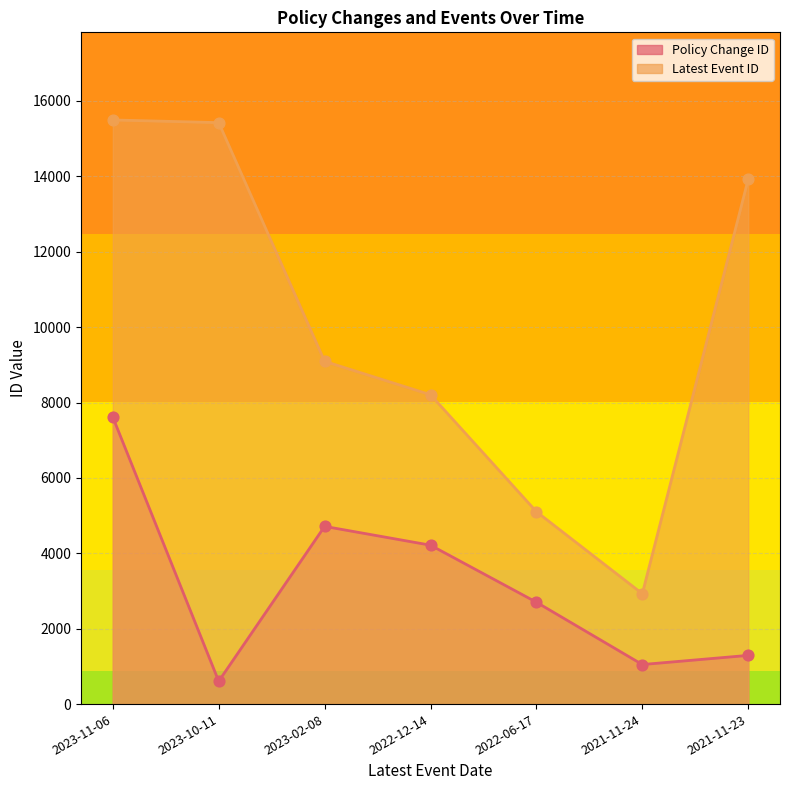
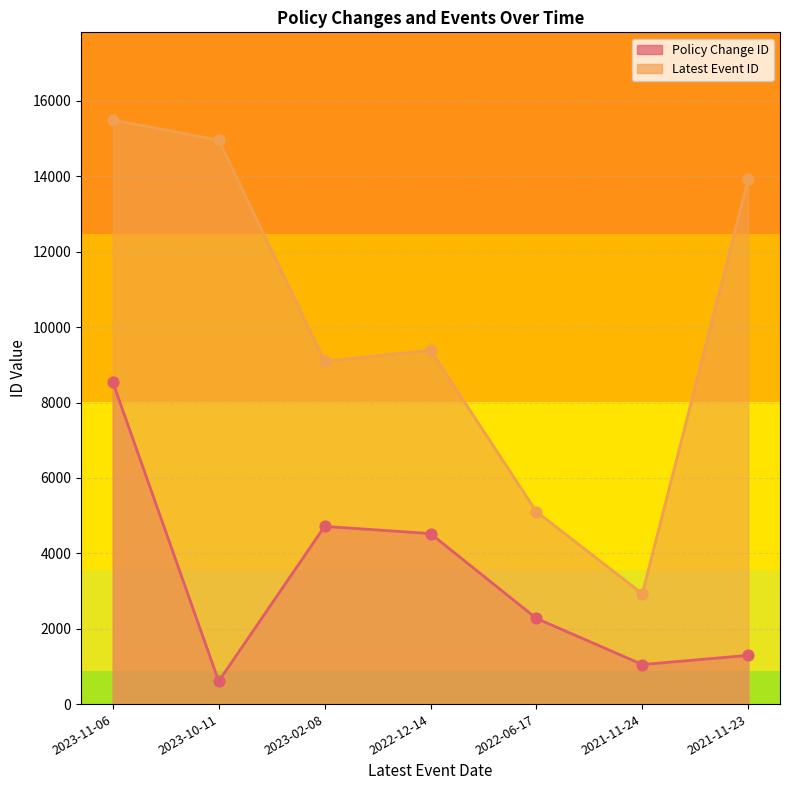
  {
    "Policy Change ID": {
-     "2023-11-06": 7600,
+     "2023-11-06": 8500,
      "2023-10-11": 600,
      "2023-02-08": 4700,
-     "2022-12-14": 4200,
-     "2022-06-17": 2700,
+     "2022-12-14": 4500,
+     "2022-06-17": 2300,
      "2021-11-24": 1000,
      "2021-11-23": 1300
    },
    "Latest Event ID": {
      "2023-11-06": 15500,
-     "2023-10-11": 15400,
+     "2023-10-11": 15000,
      "2023-02-08": 9100,
-     "2022-12-14": 8200,
+     "2022-12-14": 9400,
      "2022-06-17": 5100,
      "2021-11-24": 2900,
      "2021-11-23": 13900
    }
  }
